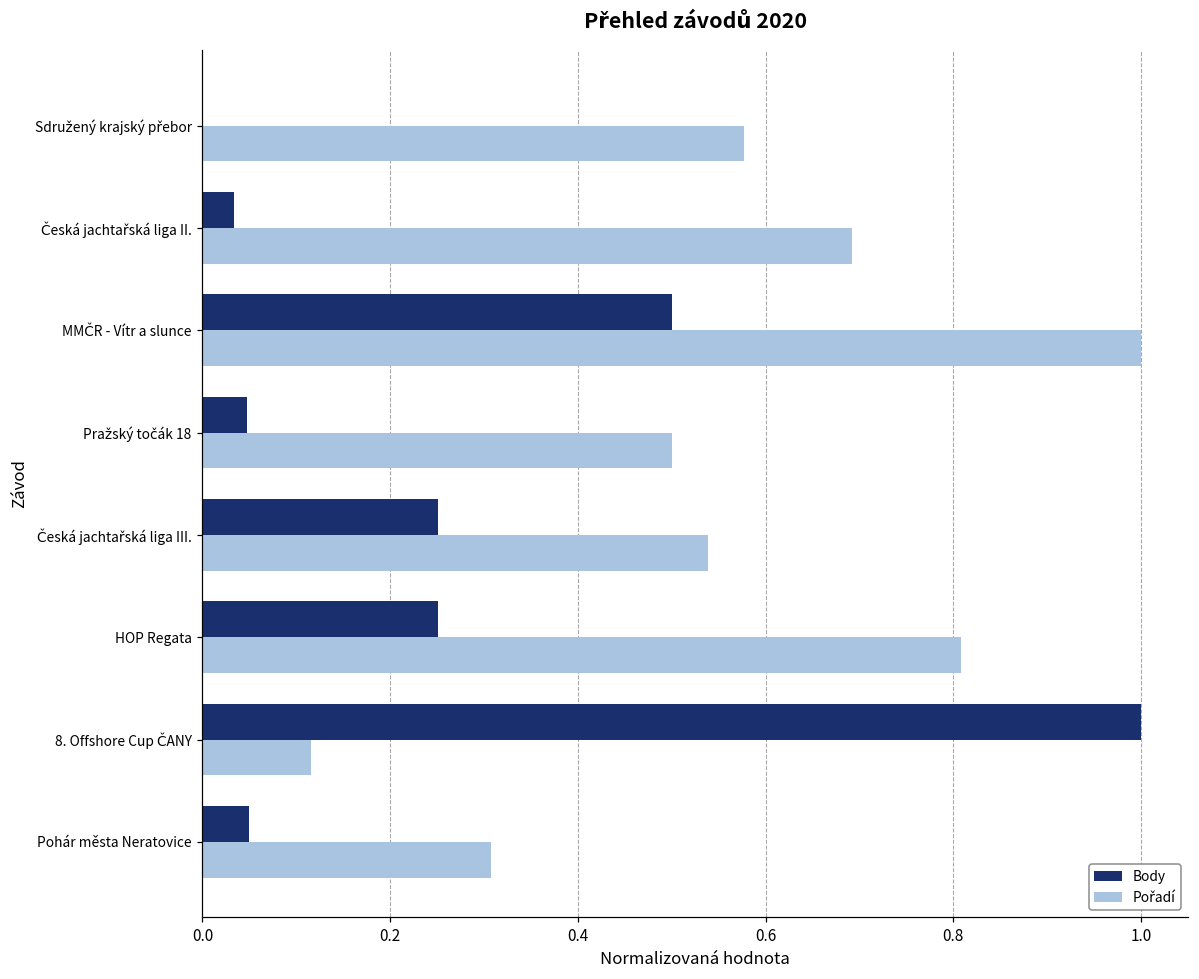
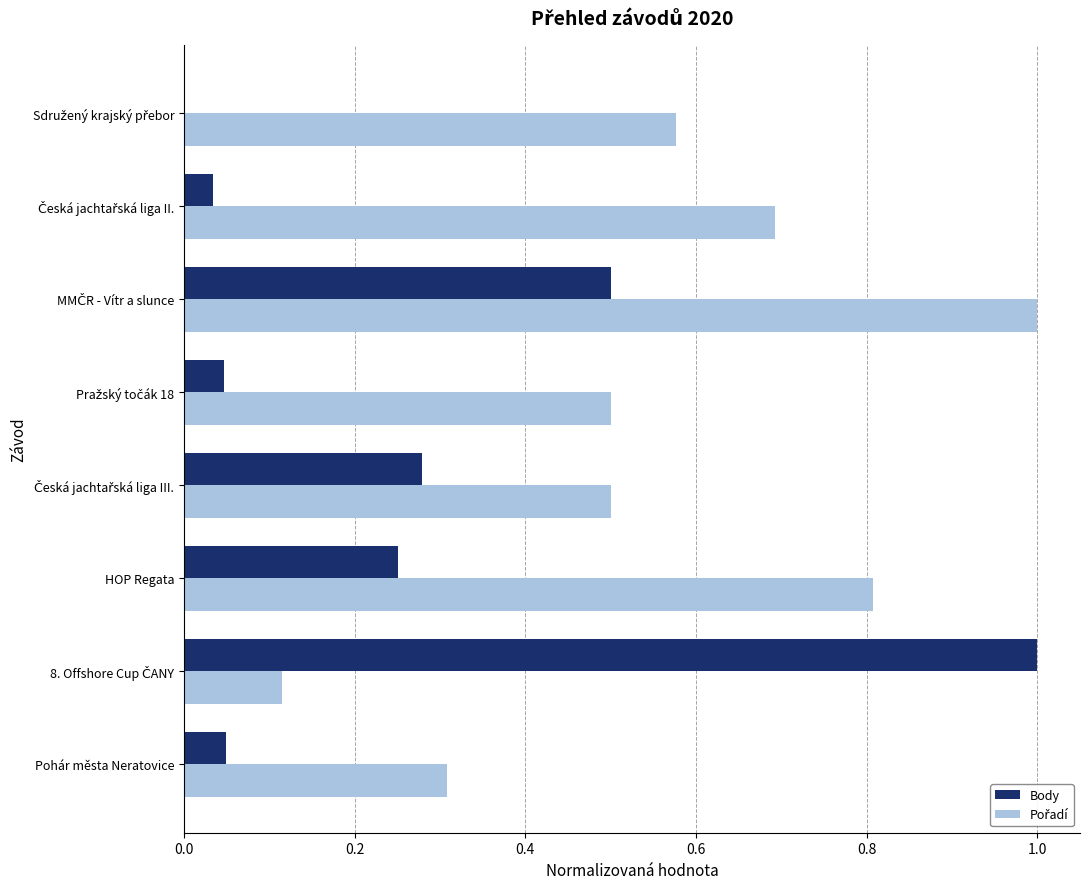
  {
    "Body": {
      "Sdružený krajský přebor": 0.00,
      "Česká jachtařská liga II.": 0.03,
      "MMČR - Vítr a slunce": 0.50,
      "Pražský točák 18": 0.05,
-     "Česká jachtařská liga III.": 0.25,
+     "Česká jachtařská liga III.": 0.28,
      "HOP Regata": 0.25,
      "8. Offshore Cup ČANY": 1.00,
      "Pohár města Neratovice": 0.05
    },
    "Pořadí": {
      "Sdružený krajský přebor": 0.58,
      "Česká jachtařská liga II.": 0.69,
      "MMČR - Vítr a slunce": 1.00,
      "Pražský točák 18": 0.50,
-     "Česká jachtařská liga III.": 0.54,
+     "Česká jachtařská liga III.": 0.50,
      "HOP Regata": 0.81,
      "8. Offshore Cup ČANY": 0.12,
      "Pohár města Neratovice": 0.31
    }
  }
